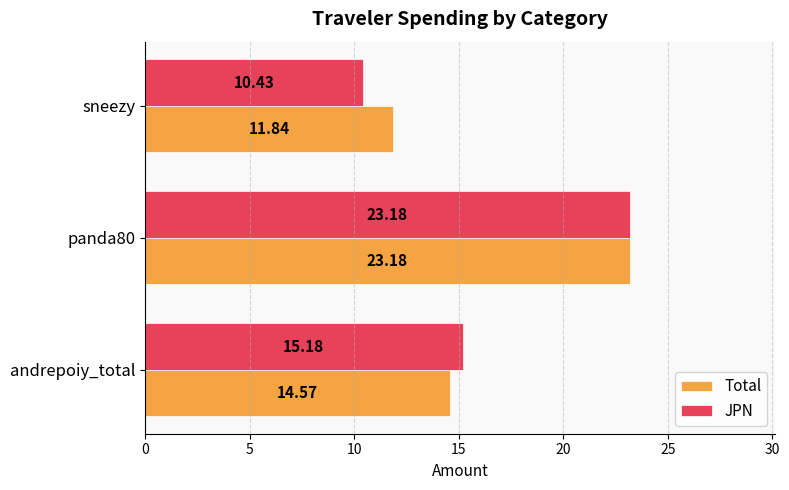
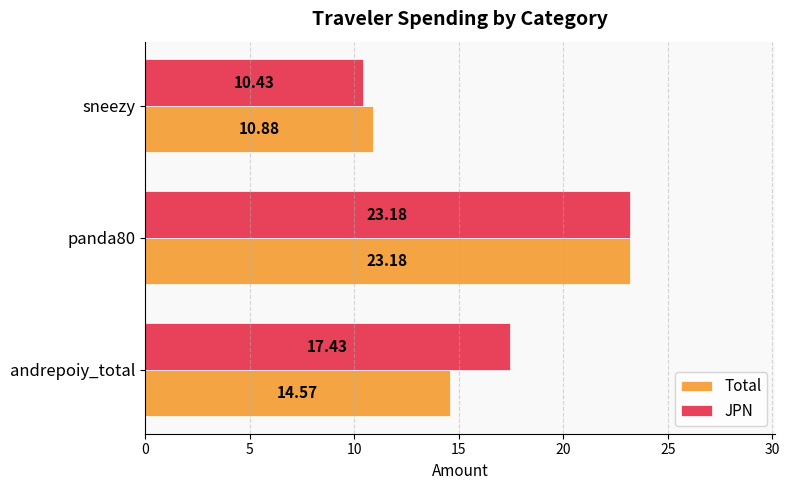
  {
    "Total": {
-     "sneezy": 11.84,
+     "sneezy": 10.88,
      "panda80": 23.18,
      "andrepoiy_total": 14.57
    },
    "JPN": {
      "sneezy": 10.43,
      "panda80": 23.18,
-     "andrepoiy_total": 15.18
+     "andrepoiy_total": 17.43
    }
  }
